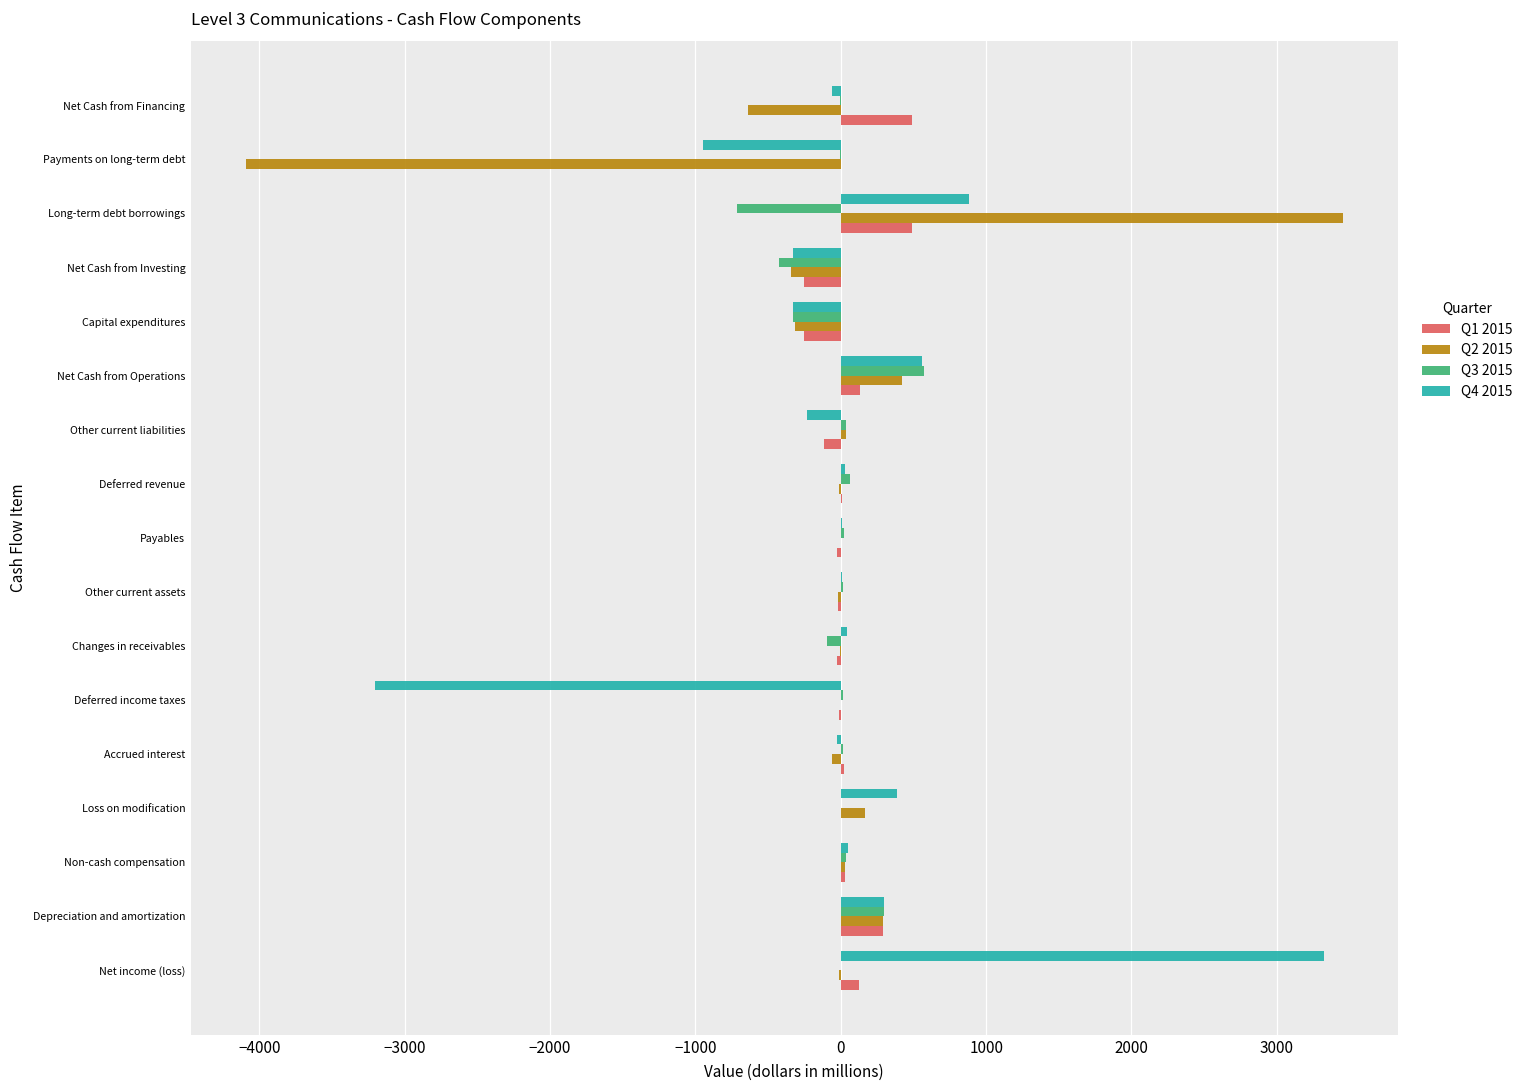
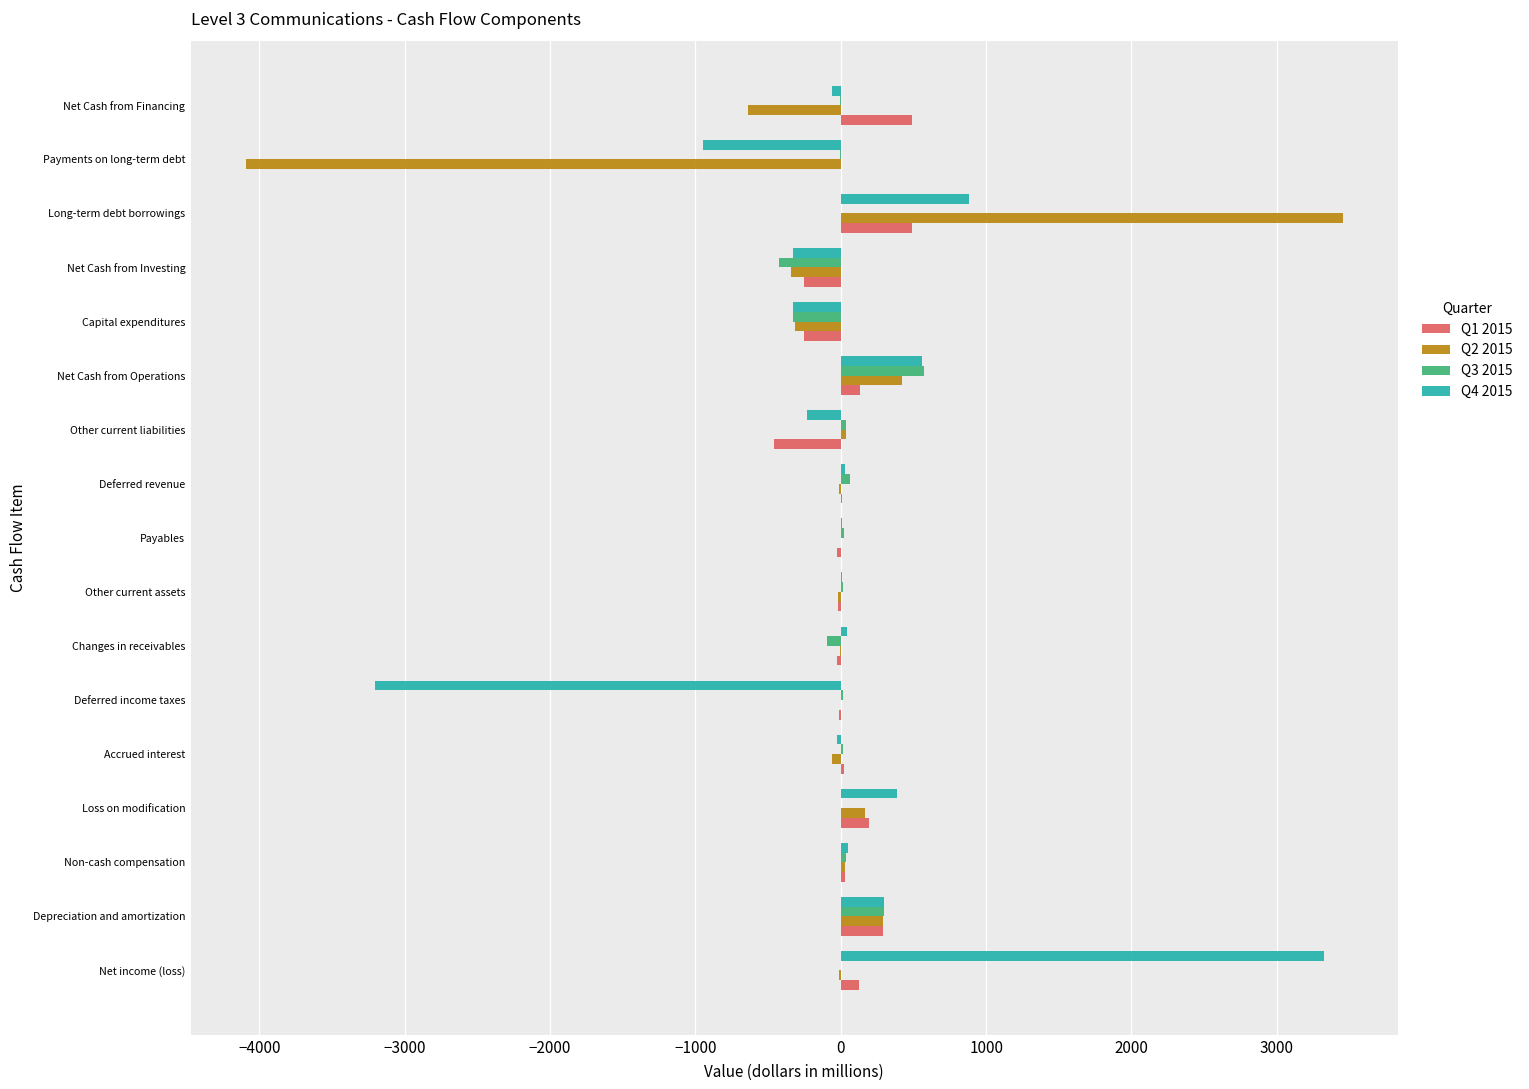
  {
    "Q1 2015": {
      "Net Cash from Financing": 490,
      "Long-term debt borrowings": 490,
      "Net Cash from Investing": -250,
      "Capital expenditures": -250,
      "Net Cash from Operations": 130,
-     "Other current liabilities": -120,
+     "Other current liabilities": -460,
      "Payables": -20,
      "Other current assets": -20,
      "Changes in receivables": -20,
      "Accrued interest": 20,
-     "Loss on modification": 0,
+     "Loss on modification": 200,
      "Non-cash compensation": 30,
      "Depreciation and amortization": 290,
      "Net income (loss)": 120
    },
    "Q2 2015": {
      "Net Cash from Financing": -640,
      "Payments on long-term debt": -4100,
      "Long-term debt borrowings": 3460,
      "Net Cash from Investing": -340,
      "Capital expenditures": -320,
      "Net Cash from Operations": 420,
      "Other current liabilities": 40,
      "Deferred income taxes": 0,
      "Accrued interest": -60,
      "Loss on modification": 160,
      "Non-cash compensation": 30,
      "Depreciation and amortization": 290
    },
    "Q3 2015": {
-     "Long-term debt borrowings": -710,
+     "Long-term debt borrowings": 0,
      "Net Cash from Investing": -420,
      "Capital expenditures": -330,
      "Net Cash from Operations": 580,
      "Other current liabilities": 40,
      "Deferred revenue": 60,
      "Payables": 20,
      "Changes in receivables": -100,
      "Loss on modification": 0,
      "Non-cash compensation": 30,
      "Depreciation and amortization": 300
    },
    "Q4 2015": {
      "Net Cash from Financing": -60,
      "Payments on long-term debt": -950,
      "Long-term debt borrowings": 890,
      "Net Cash from Investing": -330,
      "Capital expenditures": -330,
      "Net Cash from Operations": 560,
      "Other current liabilities": -230,
      "Deferred revenue": 30,
      "Changes in receivables": 40,
      "Deferred income taxes": -3210,
      "Accrued interest": -30,
      "Loss on modification": 390,
      "Non-cash compensation": 50,
      "Depreciation and amortization": 290,
      "Net income (loss)": 3320
    }
  }
